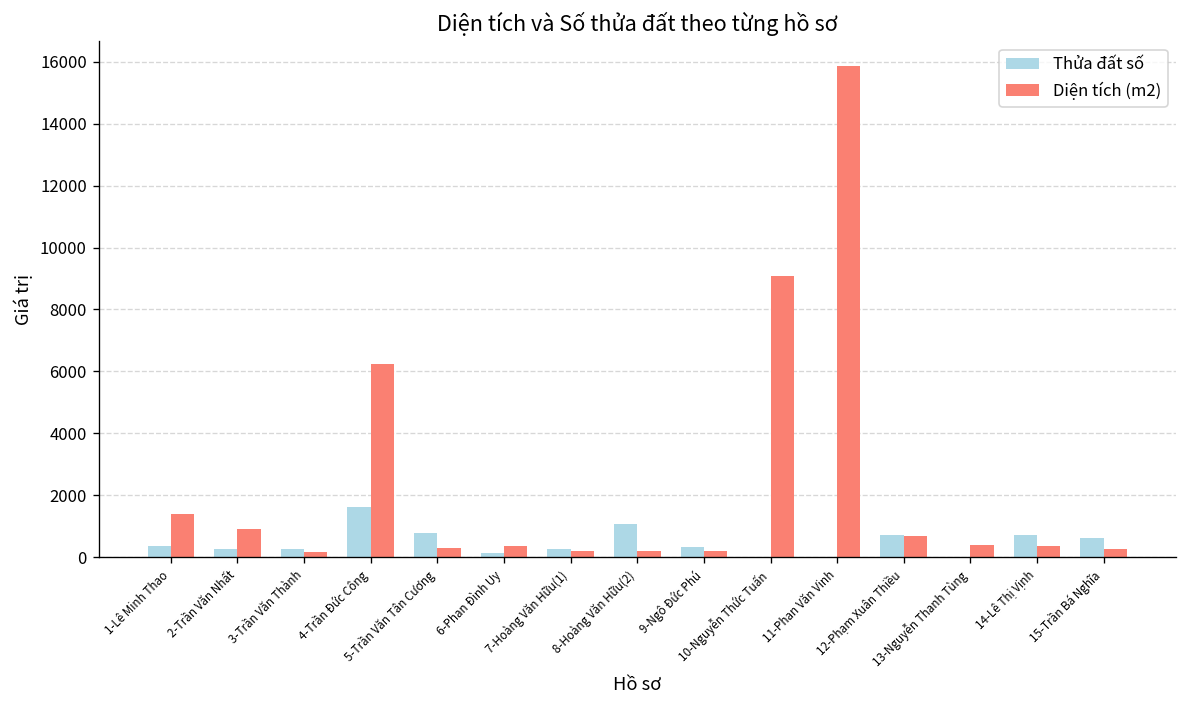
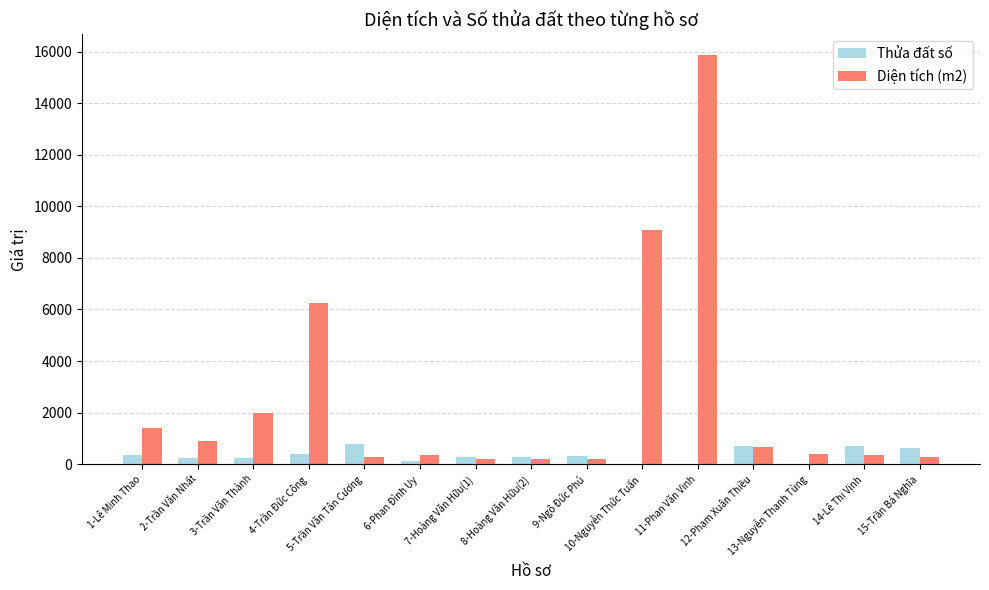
  {
    "Thửa đất số": {
      "1-Lê Minh Thao": 400,
      "2-Trần Văn Nhất": 200,
      "3-Trần Văn Thành": 200,
-     "4-Trần Đức Công": 1600,
+     "4-Trần Đức Công": 400,
      "5-Trần Văn Tân Cương": 800,
      "6-Phan Đình Uy": 100,
      "7-Hoàng Văn Hữu(1)": 300,
-     "8-Hoàng Văn Hữu(2)": 1100,
+     "8-Hoàng Văn Hữu(2)": 300,
      "9-Ngô Đức Phú": 300,
      "12-Phạm Xuân Thiều": 700,
      "14-Lê Thị Vịnh": 700,
      "15-Trần Bá Nghĩa": 600
    },
    "Diện tích (m2)": {
      "1-Lê Minh Thao": 1400,
      "2-Trần Văn Nhất": 900,
-     "3-Trần Văn Thành": 200,
+     "3-Trần Văn Thành": 2000,
      "4-Trần Đức Công": 6200,
      "5-Trần Văn Tân Cương": 300,
      "6-Phan Đình Uy": 400,
      "7-Hoàng Văn Hữu(1)": 200,
      "8-Hoàng Văn Hữu(2)": 200,
      "9-Ngô Đức Phú": 200,
      "10-Nguyễn Thức Tuấn": 9100,
      "11-Phan Văn Vinh": 15900,
      "12-Phạm Xuân Thiều": 700,
      "13-Nguyễn Thanh Tùng": 400,
      "14-Lê Thị Vịnh": 400,
      "15-Trần Bá Nghĩa": 300
    }
  }
